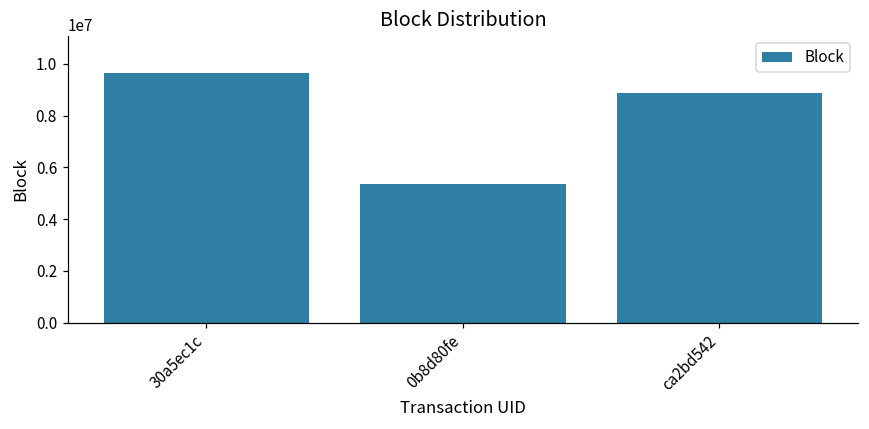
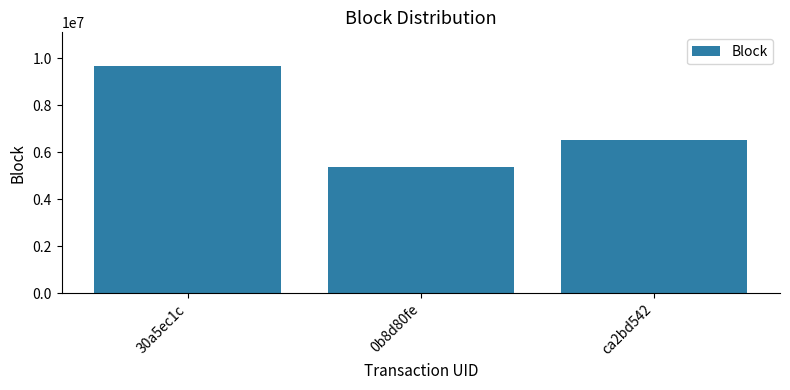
  {
    "30a5ec1c": 9600000,
    "0b8d80fe": 5400000,
-   "ca2bd542": 8900000
+   "ca2bd542": 6500000
  }
